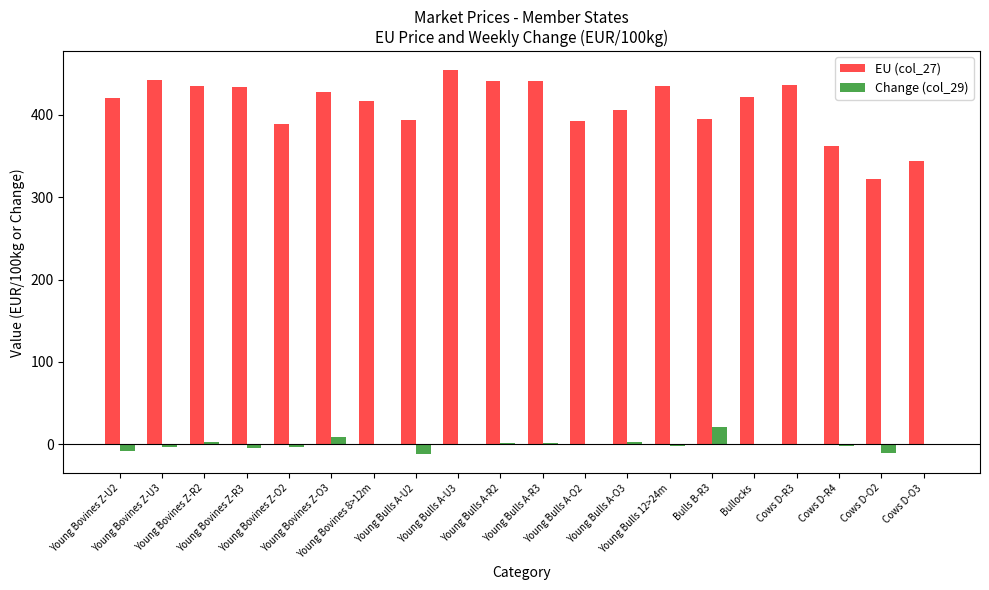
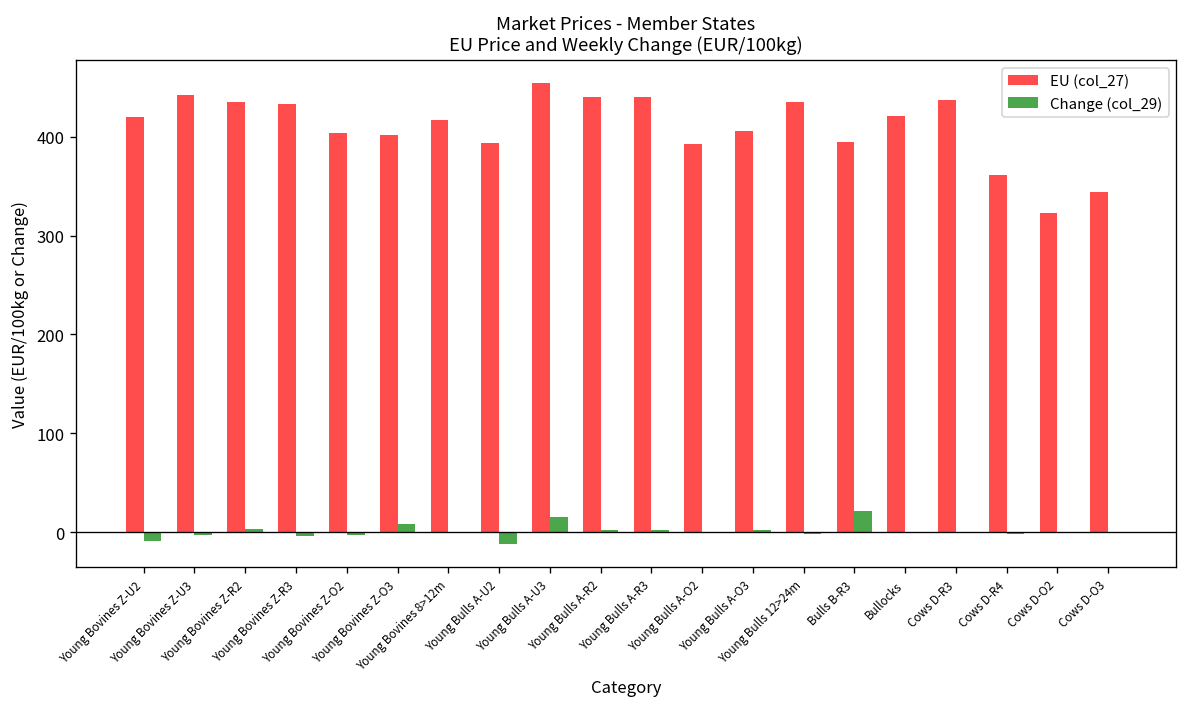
  {
    "EU (col_27)": {
      "Young Bovines Z-U2": 420,
      "Young Bovines Z-U3": 440,
      "Young Bovines Z-R2": 430,
      "Young Bovines Z-R3": 430,
-     "Young Bovines Z-O2": 390,
-     "Young Bovines Z-O3": 430,
+     "Young Bovines Z-O2": 400,
+     "Young Bovines Z-O3": 400,
      "Young Bovines 8>12m": 420,
      "Young Bulls A-U2": 390,
      "Young Bulls A-U3": 450,
      "Young Bulls A-R2": 440,
      "Young Bulls A-R3": 440,
      "Young Bulls A-O2": 390,
      "Young Bulls A-O3": 410,
      "Young Bulls 12>24m": 430,
      "Bulls B-R3": 390,
      "Bullocks": 420,
      "Cows D-R3": 440,
      "Cows D-R4": 360,
      "Cows D-O2": 320,
      "Cows D-O3": 340
    },
    "Change (col_29)": {
      "Young Bovines Z-U2": -10,
      "Young Bovines Z-R3": 0,
      "Young Bovines Z-O2": 0,
      "Young Bovines Z-O3": 10,
      "Young Bulls A-U2": -10,
-     "Young Bulls A-U3": 0,
+     "Young Bulls A-U3": 20,
      "Bulls B-R3": 20,
-     "Cows D-O2": -10
+     "Cows D-O2": 0
    }
  }
